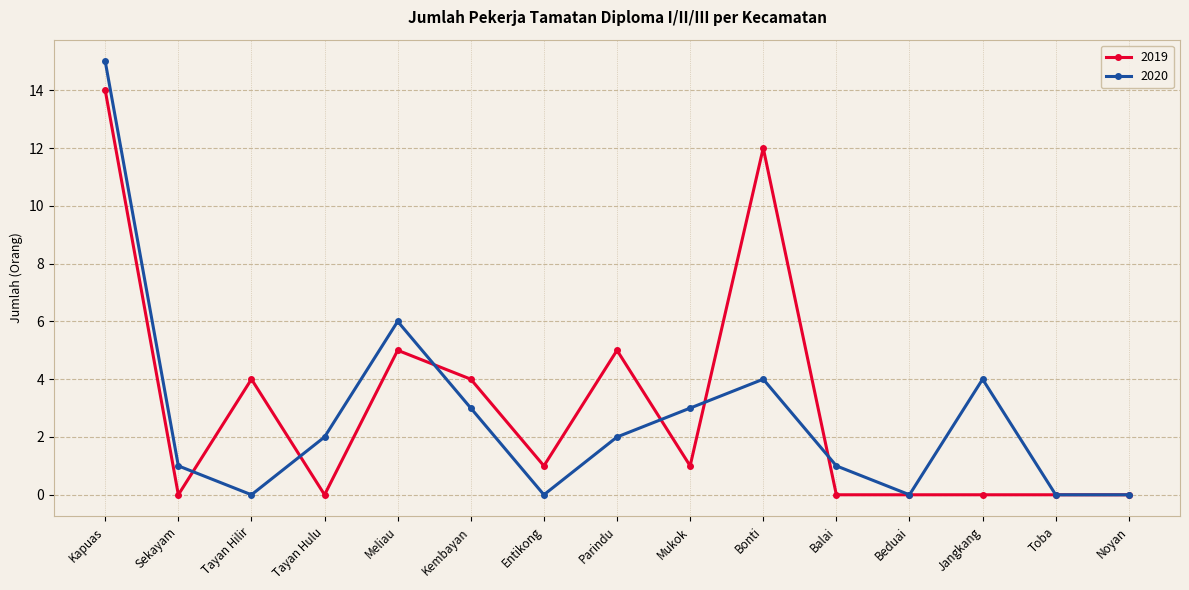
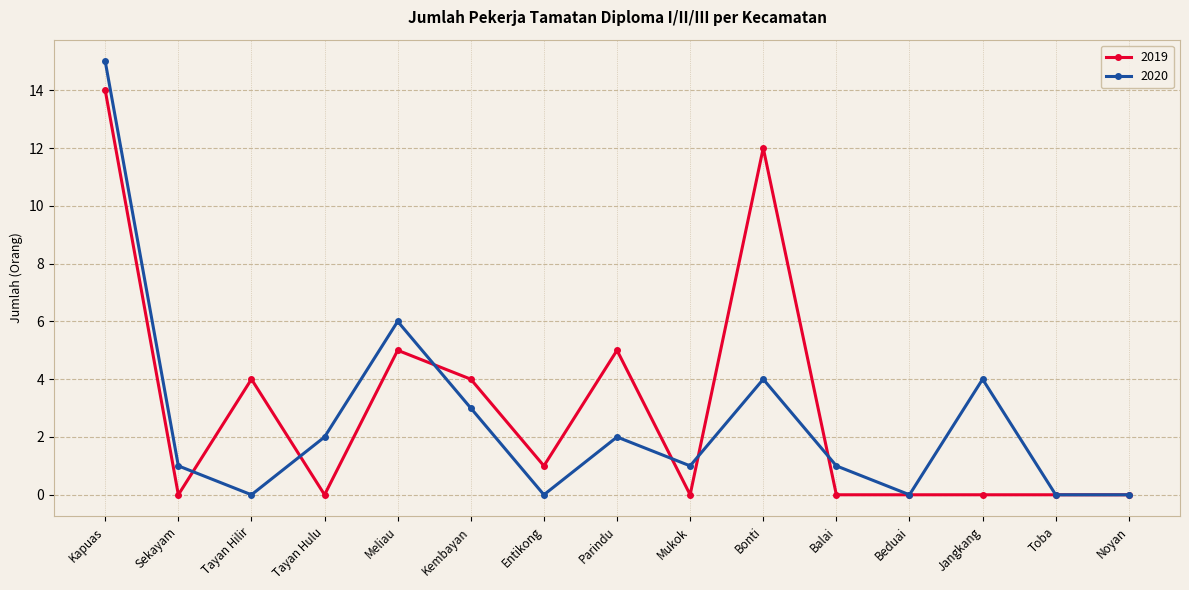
  {
    "2019": {
      "Kapuas": 14,
      "Sekayam": 0,
      "Tayan Hilir": 4,
      "Tayan Hulu": 0,
      "Meliau": 5,
      "Kembayan": 4,
      "Entikong": 1,
      "Parindu": 5,
-     "Mukok": 1,
+     "Mukok": 0,
      "Bonti": 12,
      "Balai": 0,
      "Jangkang": 0
    },
    "2020": {
      "Kapuas": 15,
      "Sekayam": 1,
      "Tayan Hilir": 0,
      "Tayan Hulu": 2,
      "Meliau": 6,
      "Kembayan": 3,
      "Entikong": 0,
      "Parindu": 2,
-     "Mukok": 3,
+     "Mukok": 1,
      "Bonti": 4,
      "Balai": 1,
      "Jangkang": 4
    }
  }
